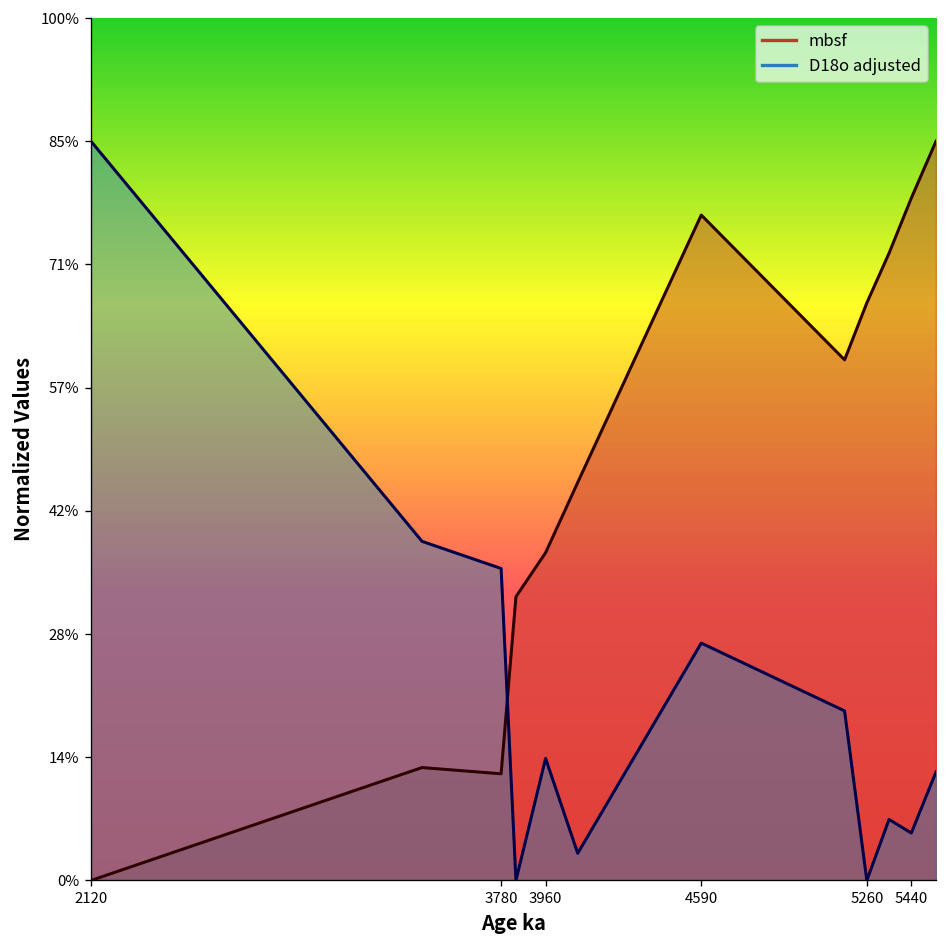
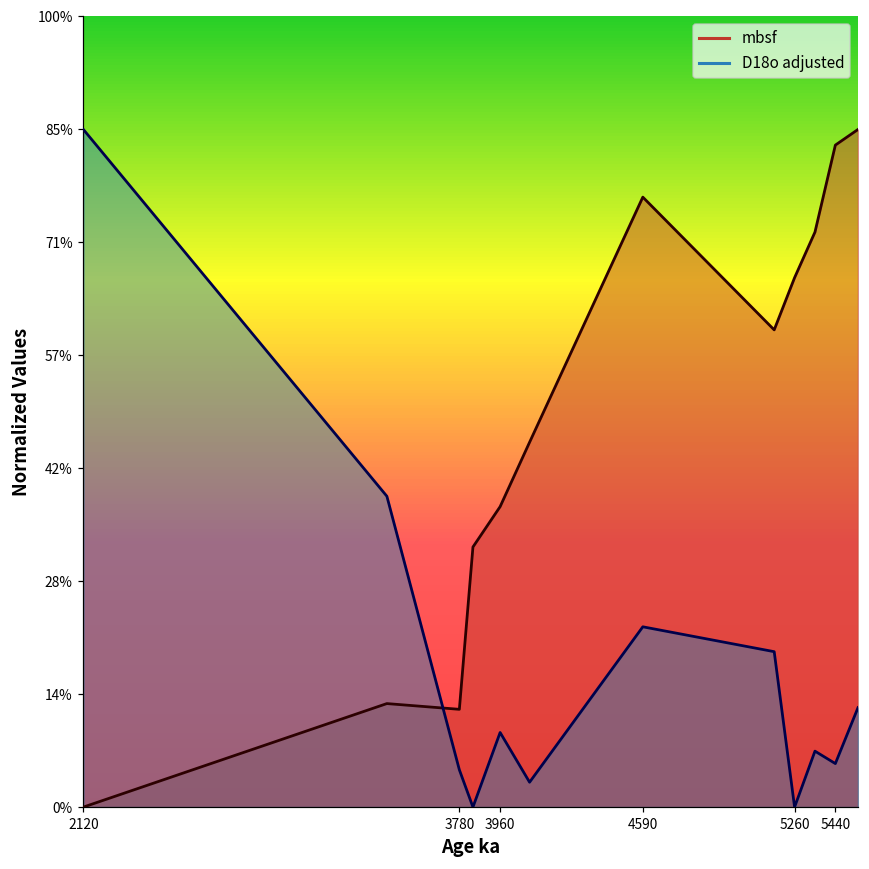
  {
    "mbsf": {
      "2120": "0%",
      "3780": "12%",
      "3960": "38%",
      "4590": "77%",
      "5260": "67%",
-     "5440": "79%"
+     "5440": "84%"
    },
    "D18o adjusted": {
      "2120": "86%",
-     "3780": "36%",
-     "3960": "14%",
-     "4590": "28%",
+     "3780": "5%",
+     "3960": "9%",
+     "4590": "23%",
      "5260": "0%",
      "5440": "6%"
    }
  }
